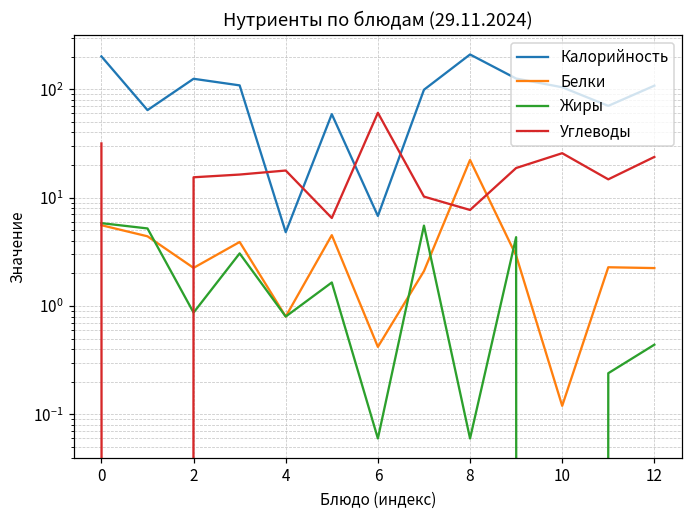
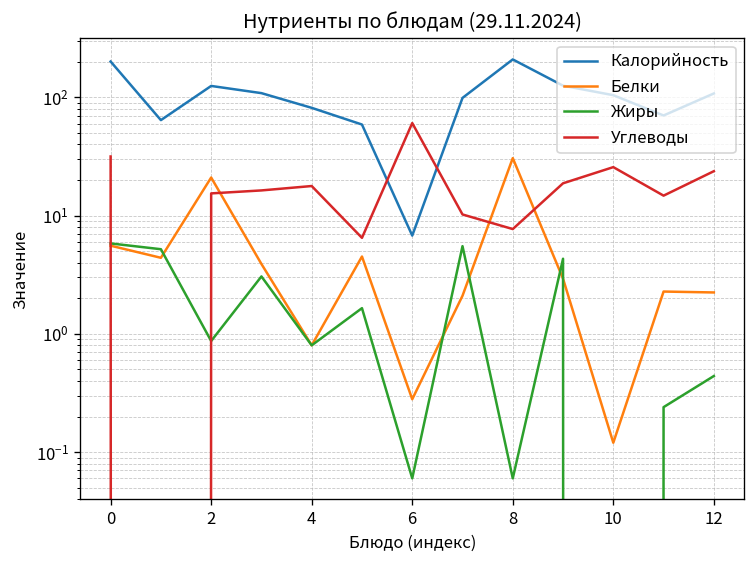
  {
    "Калорийность": {
      "0": 200,
      "2": 130,
-     "4": 5,
+     "4": 80,
      "6": 7,
      "8": 210
    },
    "Белки": {
-     "2": 2.3,
-     "6": 0.42,
-     "8": 22,
+     "2": 21,
+     "6": 0.28,
+     "8": 31,
      "10": 0.12,
      "12": 2.2
    },
    "Жиры": {
      "2": 0.9,
      "6": 0.06,
      "8": 0.06,
      "12": 0.4
    },
    "Углеводы": {
      "0": 32,
      "2": 15,
      "4": 18,
      "6": 60,
      "8": 8,
      "10": 26,
      "12": 24
    }
  }
